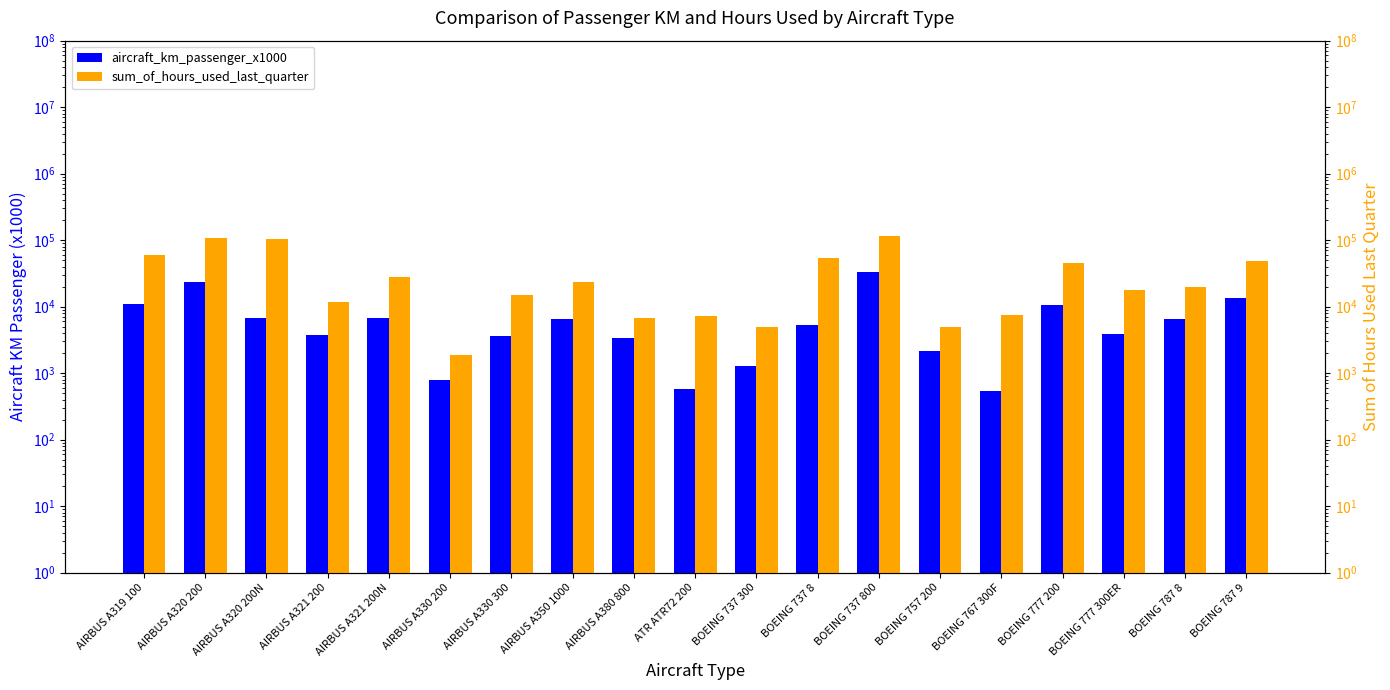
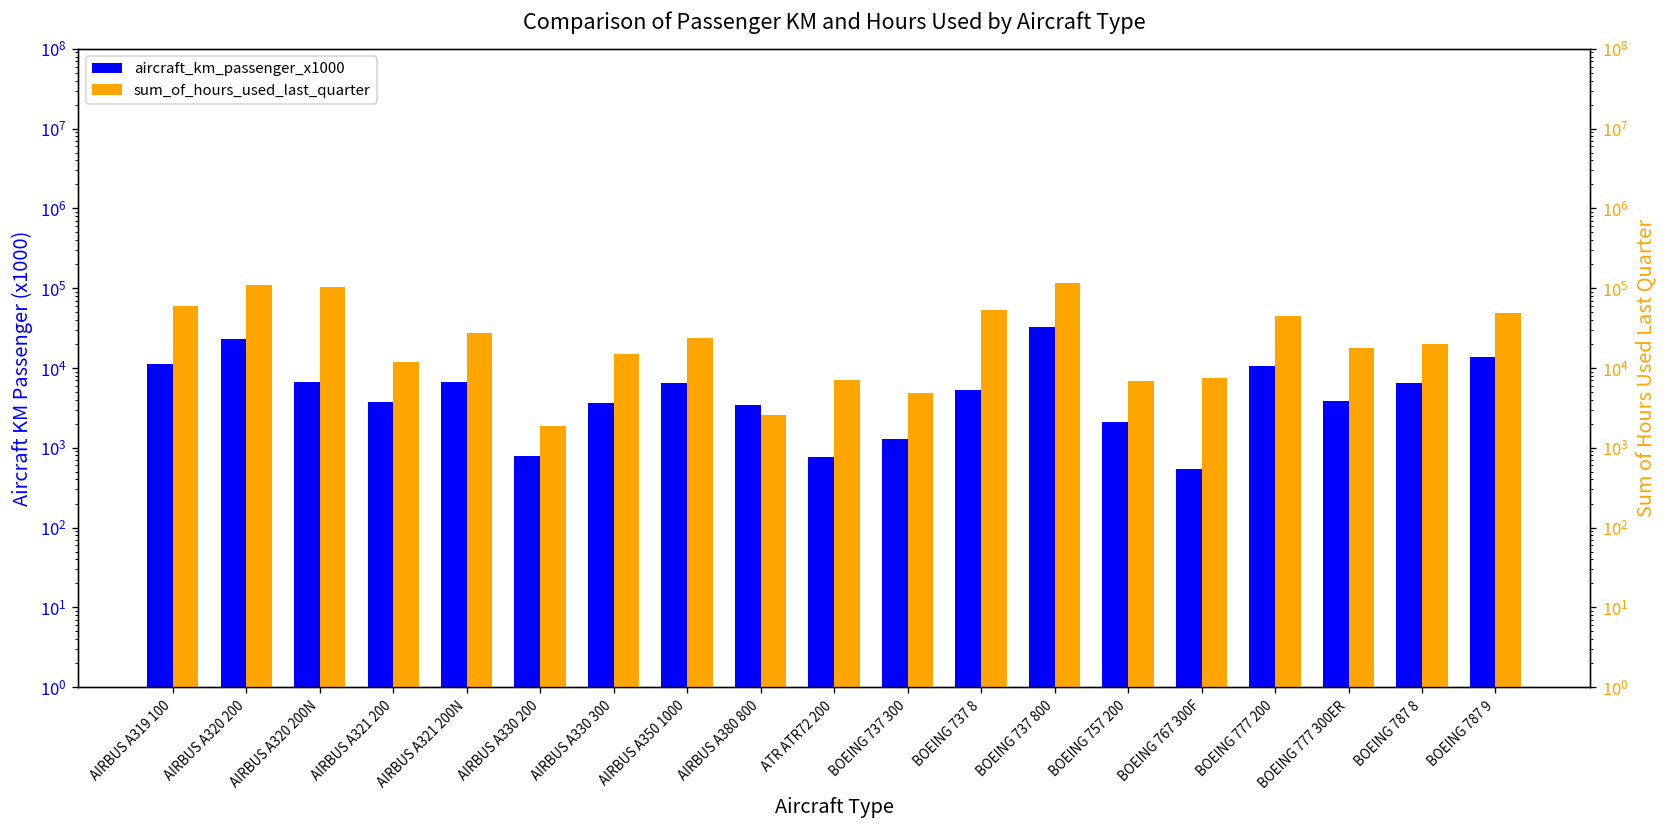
  {
    "aircraft_km_passenger_x1000": {
      "AIRBUS A319 100": 11000,
      "AIRBUS A320 200": 23000,
      "AIRBUS A320 200N": 7000,
      "AIRBUS A321 200": 4000,
      "AIRBUS A321 200N": 7000,
      "AIRBUS A330 200": 800,
      "AIRBUS A330 300": 4000,
      "AIRBUS A350 1000": 6000,
      "AIRBUS A380 800": 3000,
-     "ATR ATR72 200": 600,
+     "ATR ATR72 200": 800,
      "BOEING 737 300": 1300,
      "BOEING 737 8": 5000,
      "BOEING 737 800": 30000,
      "BOEING 757 200": 2100,
      "BOEING 767 300F": 500,
      "BOEING 777 200": 11000,
      "BOEING 777 300ER": 4000,
      "BOEING 787 8": 6000,
      "BOEING 787 9": 14000
    },
    "sum_of_hours_used_last_quarter": {
      "AIRBUS A319 100": 60000,
      "AIRBUS A320 200": 110000,
      "AIRBUS A320 200N": 100000,
      "AIRBUS A321 200": 12000,
      "AIRBUS A321 200N": 28000,
      "AIRBUS A330 200": 1900,
      "AIRBUS A330 300": 15000,
      "AIRBUS A350 1000": 24000,
-     "AIRBUS A380 800": 7000,
+     "AIRBUS A380 800": 2600,
      "ATR ATR72 200": 7000,
      "BOEING 737 300": 5000,
      "BOEING 737 8": 50000,
      "BOEING 737 800": 120000,
-     "BOEING 757 200": 5000,
+     "BOEING 757 200": 7000,
      "BOEING 767 300F": 8000,
      "BOEING 777 200": 50000,
      "BOEING 777 300ER": 18000,
      "BOEING 787 8": 20000,
      "BOEING 787 9": 50000
    }
  }
